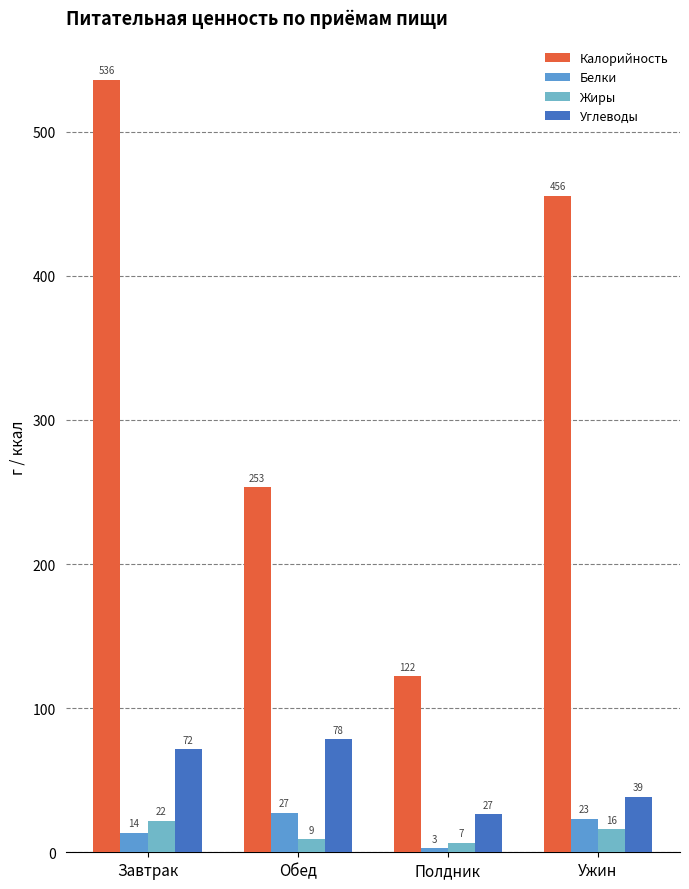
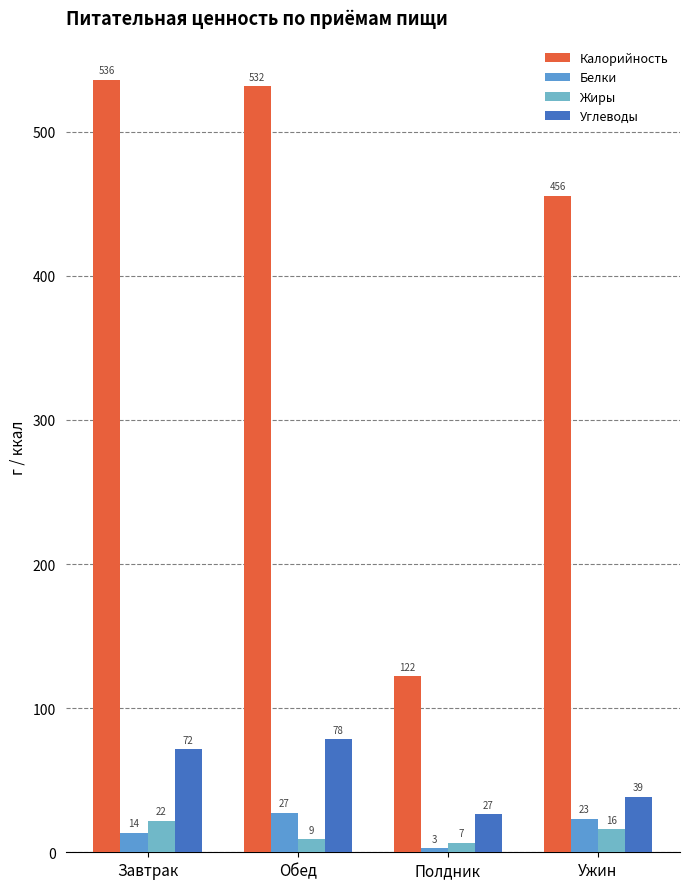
  {
    "Калорийность": {
      "Завтрак": 536,
-     "Обед": 253,
+     "Обед": 532,
      "Полдник": 122,
      "Ужин": 456
    }
  }
